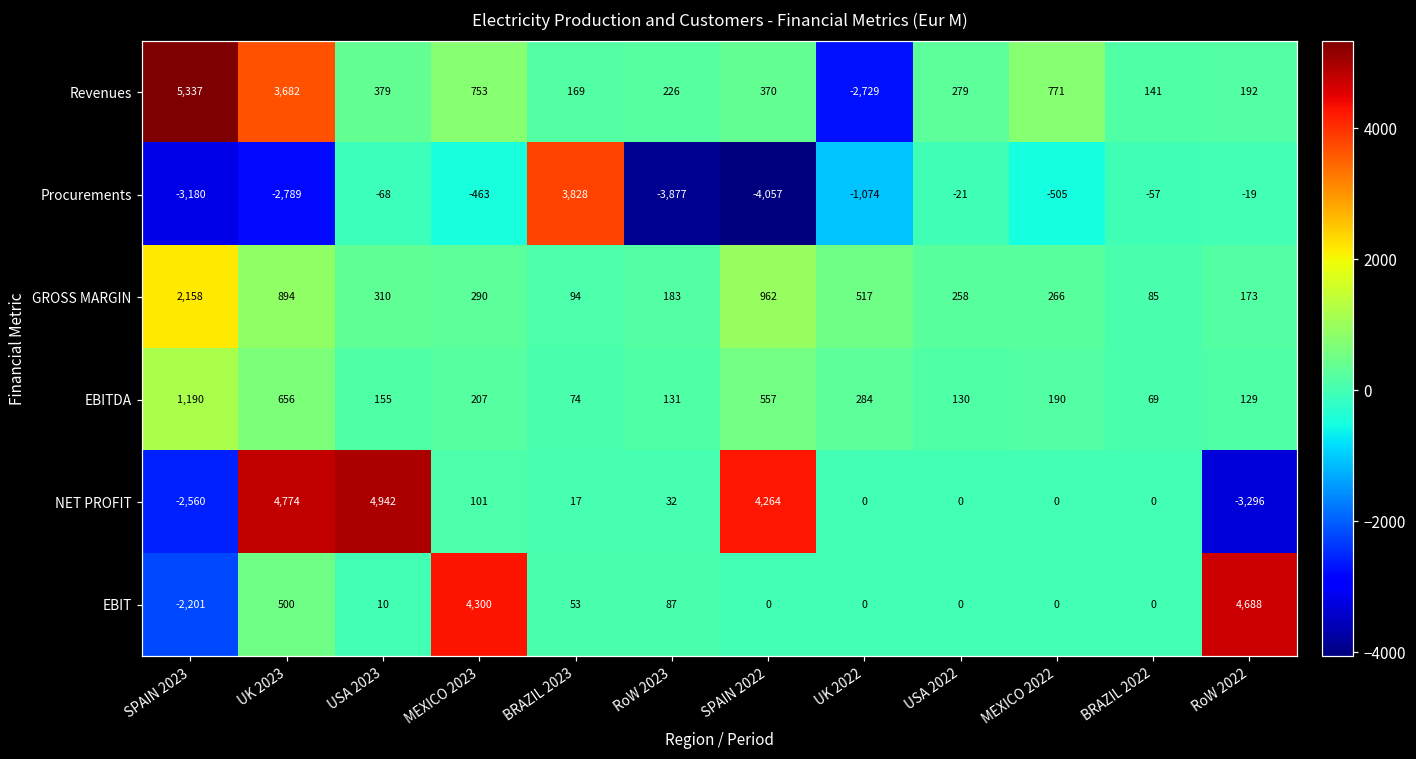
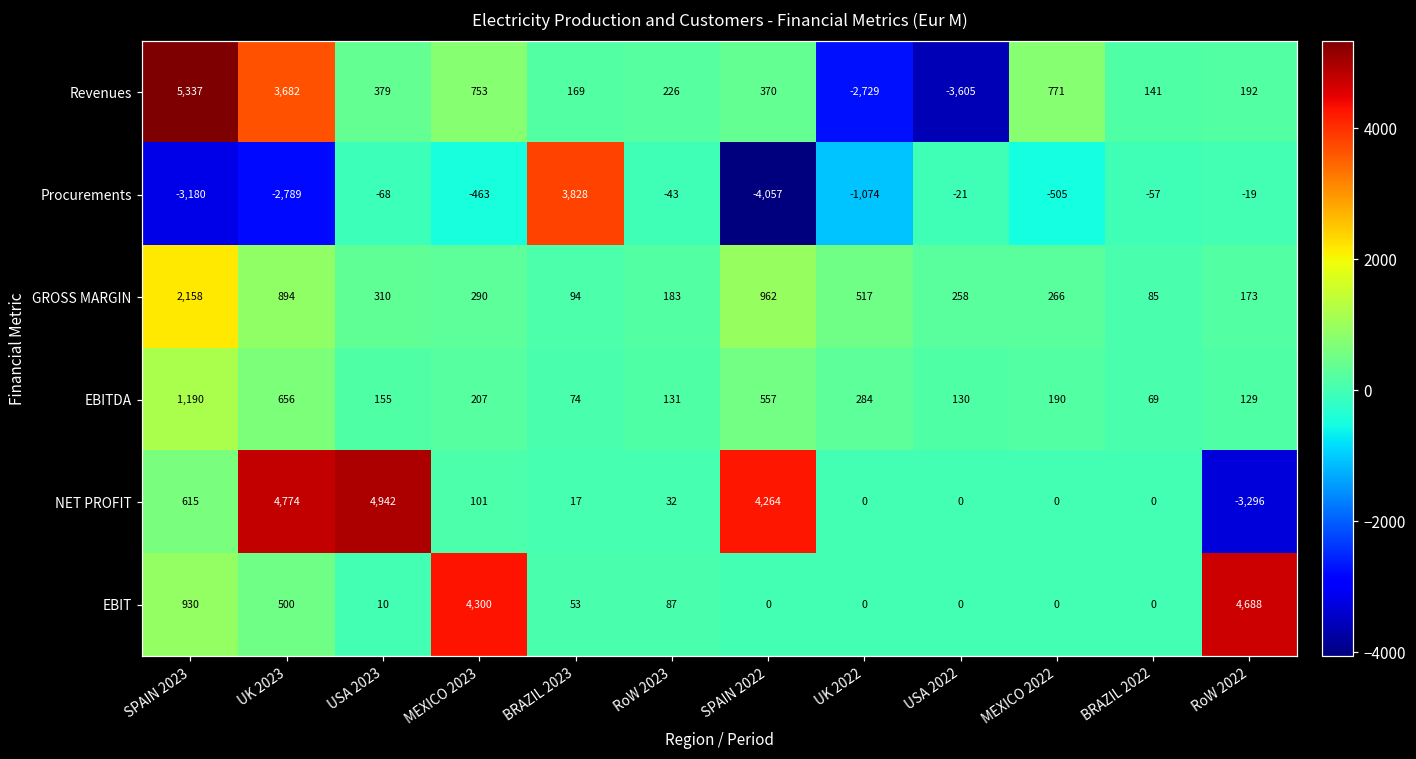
  {
    "Revenues": {
      "SPAIN 2023": "5,337",
      "UK 2023": "3,682",
      "USA 2023": "379",
      "MEXICO 2023": "753",
      "BRAZIL 2023": "169",
      "RoW 2023": "226",
      "SPAIN 2022": "370",
      "UK 2022": "-2,729",
-     "USA 2022": "279",
+     "USA 2022": "-3,605",
      "MEXICO 2022": "771",
      "BRAZIL 2022": "141",
      "RoW 2022": "192"
    },
    "Procurements": {
      "SPAIN 2023": "-3,180",
      "UK 2023": "-2,789",
      "USA 2023": "-68",
      "MEXICO 2023": "-463",
      "BRAZIL 2023": "3,828",
-     "RoW 2023": "-3,877",
+     "RoW 2023": "-43",
      "SPAIN 2022": "-4,057",
      "UK 2022": "-1,074",
      "USA 2022": "-21",
      "MEXICO 2022": "-505",
      "BRAZIL 2022": "-57",
      "RoW 2022": "-19"
    },
    "GROSS MARGIN": {
      "SPAIN 2023": "2,158",
      "UK 2023": "894",
      "USA 2023": "310",
      "MEXICO 2023": "290",
      "BRAZIL 2023": "94",
      "RoW 2023": "183",
      "SPAIN 2022": "962",
      "UK 2022": "517",
      "USA 2022": "258",
      "MEXICO 2022": "266",
      "BRAZIL 2022": "85",
      "RoW 2022": "173"
    },
    "EBITDA": {
      "SPAIN 2023": "1,190",
      "UK 2023": "656",
      "USA 2023": "155",
      "MEXICO 2023": "207",
      "BRAZIL 2023": "74",
      "RoW 2023": "131",
      "SPAIN 2022": "557",
      "UK 2022": "284",
      "USA 2022": "130",
      "MEXICO 2022": "190",
      "BRAZIL 2022": "69",
      "RoW 2022": "129"
    },
    "NET PROFIT": {
-     "SPAIN 2023": "-2,560",
+     "SPAIN 2023": "615",
      "UK 2023": "4,774",
      "USA 2023": "4,942",
      "MEXICO 2023": "101",
      "BRAZIL 2023": "17",
      "RoW 2023": "32",
      "SPAIN 2022": "4,264",
      "UK 2022": "0",
      "USA 2022": "0",
      "MEXICO 2022": "0",
      "BRAZIL 2022": "0",
      "RoW 2022": "-3,296"
    },
    "EBIT": {
-     "SPAIN 2023": "-2,201",
+     "SPAIN 2023": "930",
      "UK 2023": "500",
      "USA 2023": "10",
      "MEXICO 2023": "4,300",
      "BRAZIL 2023": "53",
      "RoW 2023": "87",
      "SPAIN 2022": "0",
      "UK 2022": "0",
      "USA 2022": "0",
      "MEXICO 2022": "0",
      "BRAZIL 2022": "0",
      "RoW 2022": "4,688"
    }
  }
